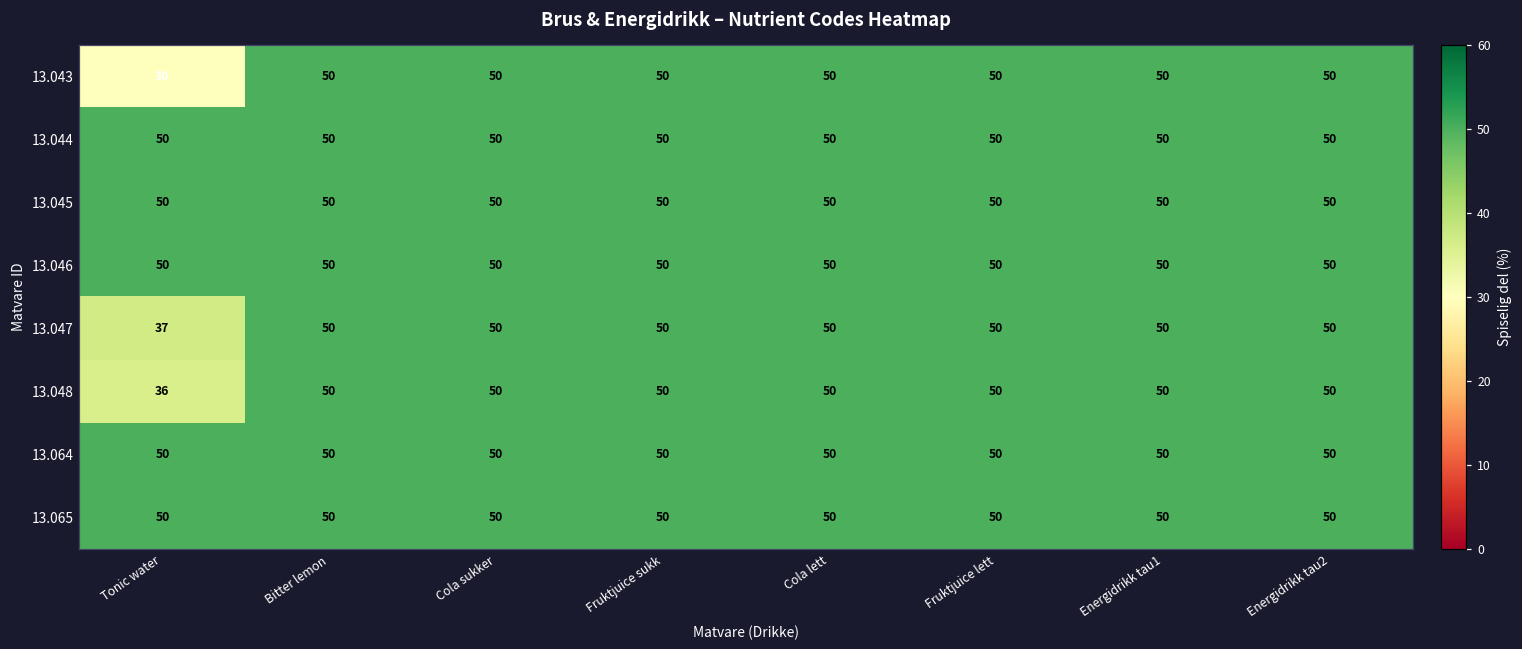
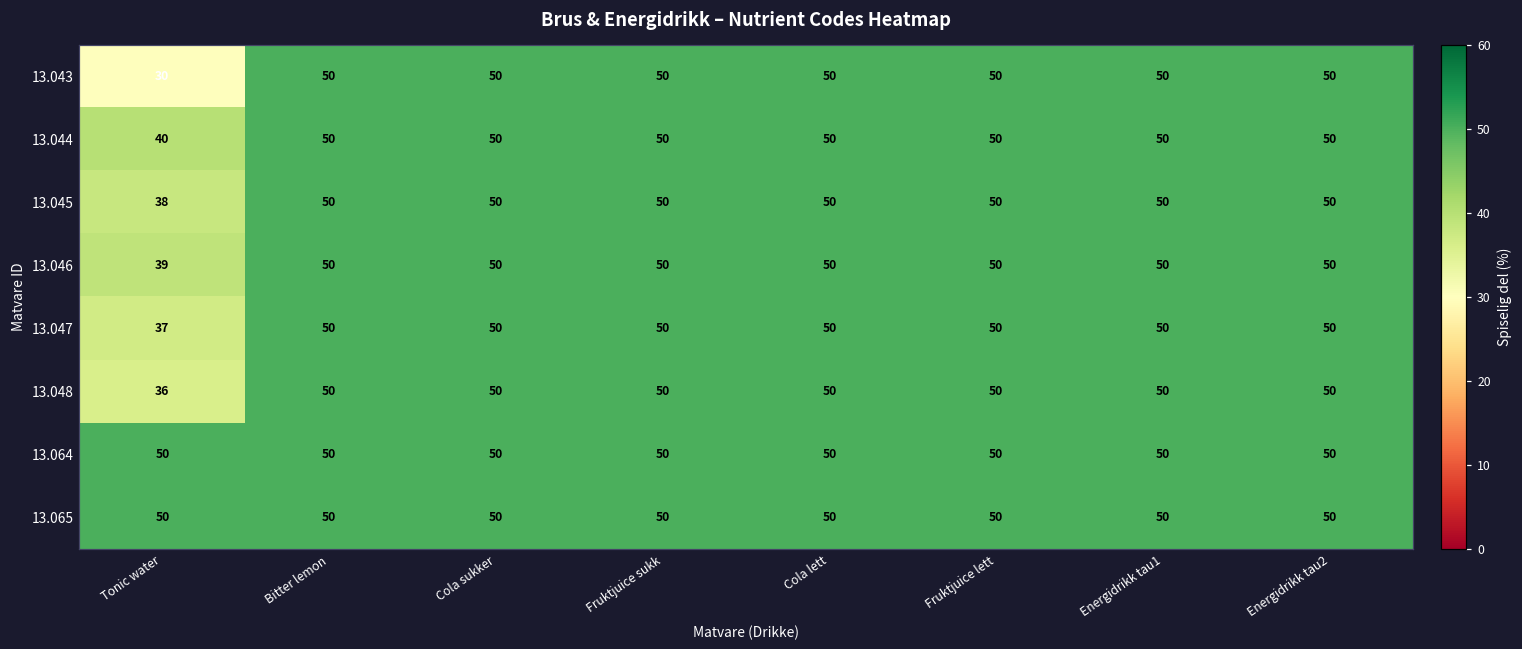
  {
    "13.043": {
      "Tonic water": 30,
      "Bitter lemon": 50,
      "Cola sukker": 50,
      "Fruktjuice sukk": 50,
      "Cola lett": 50,
      "Fruktjuice lett": 50,
      "Energidrikk tau1": 50,
      "Energidrikk tau2": 50
    },
    "13.044": {
-     "Tonic water": 50,
+     "Tonic water": 40,
      "Bitter lemon": 50,
      "Cola sukker": 50,
      "Fruktjuice sukk": 50,
      "Cola lett": 50,
      "Fruktjuice lett": 50,
      "Energidrikk tau1": 50,
      "Energidrikk tau2": 50
    },
    "13.045": {
-     "Tonic water": 50,
+     "Tonic water": 38,
      "Bitter lemon": 50,
      "Cola sukker": 50,
      "Fruktjuice sukk": 50,
      "Cola lett": 50,
      "Fruktjuice lett": 50,
      "Energidrikk tau1": 50,
      "Energidrikk tau2": 50
    },
    "13.046": {
-     "Tonic water": 50,
+     "Tonic water": 39,
      "Bitter lemon": 50,
      "Cola sukker": 50,
      "Fruktjuice sukk": 50,
      "Cola lett": 50,
      "Fruktjuice lett": 50,
      "Energidrikk tau1": 50,
      "Energidrikk tau2": 50
    },
    "13.047": {
      "Tonic water": 37,
      "Bitter lemon": 50,
      "Cola sukker": 50,
      "Fruktjuice sukk": 50,
      "Cola lett": 50,
      "Fruktjuice lett": 50,
      "Energidrikk tau1": 50,
      "Energidrikk tau2": 50
    },
    "13.048": {
      "Tonic water": 36,
      "Bitter lemon": 50,
      "Cola sukker": 50,
      "Fruktjuice sukk": 50,
      "Cola lett": 50,
      "Fruktjuice lett": 50,
      "Energidrikk tau1": 50,
      "Energidrikk tau2": 50
    },
    "13.064": {
      "Tonic water": 50,
      "Bitter lemon": 50,
      "Cola sukker": 50,
      "Fruktjuice sukk": 50,
      "Cola lett": 50,
      "Fruktjuice lett": 50,
      "Energidrikk tau1": 50,
      "Energidrikk tau2": 50
    },
    "13.065": {
      "Tonic water": 50,
      "Bitter lemon": 50,
      "Cola sukker": 50,
      "Fruktjuice sukk": 50,
      "Cola lett": 50,
      "Fruktjuice lett": 50,
      "Energidrikk tau1": 50,
      "Energidrikk tau2": 50
    }
  }
